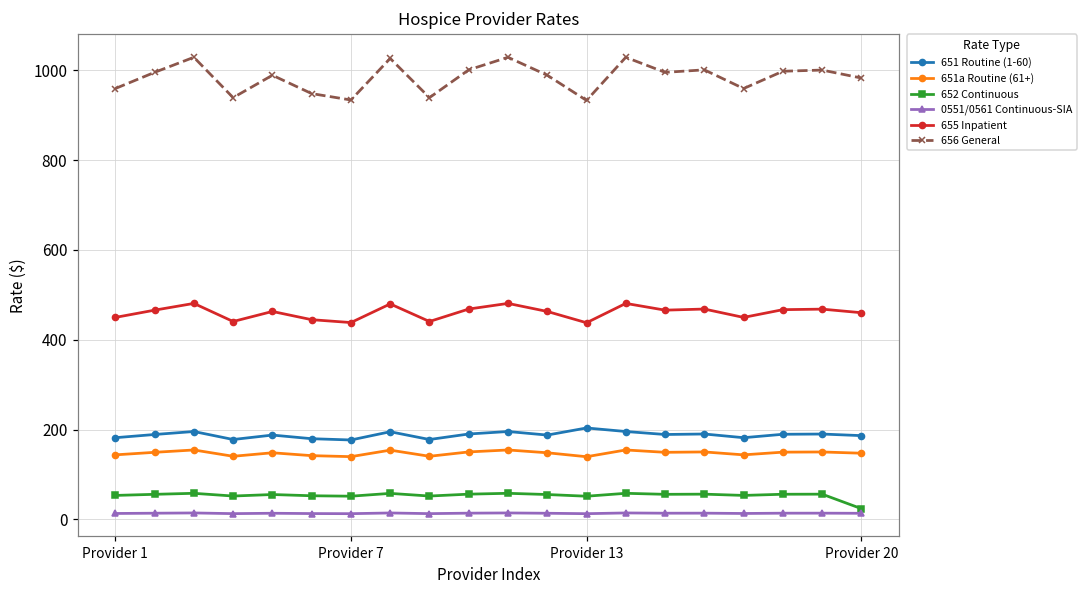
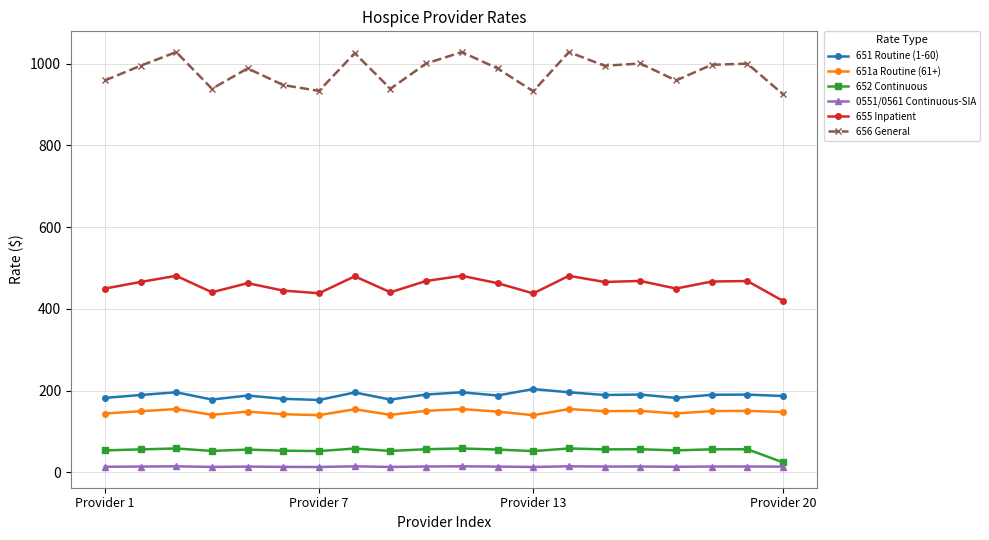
  {
    "651 Routine (1-60)": {
      "Provider 1": 180,
      "Provider 7": 180,
      "Provider 13": 200,
      "Provider 20": 190
    },
    "651a Routine (61+)": {
      "Provider 1": 140,
      "Provider 7": 140,
      "Provider 13": 140,
      "Provider 20": 150
    },
    "652 Continuous": {
      "Provider 1": 50,
      "Provider 7": 50,
      "Provider 13": 50,
      "Provider 20": 20
    },
    "0551/0561 Continuous-SIA": {
      "Provider 1": 10,
      "Provider 7": 10,
      "Provider 13": 10,
      "Provider 20": 10
    },
    "655 Inpatient": {
      "Provider 1": 450,
      "Provider 7": 440,
      "Provider 13": 440,
-     "Provider 20": 460
+     "Provider 20": 420
    },
    "656 General": {
      "Provider 1": 960,
      "Provider 7": 930,
      "Provider 13": 930,
-     "Provider 20": 980
+     "Provider 20": 930
    }
  }
